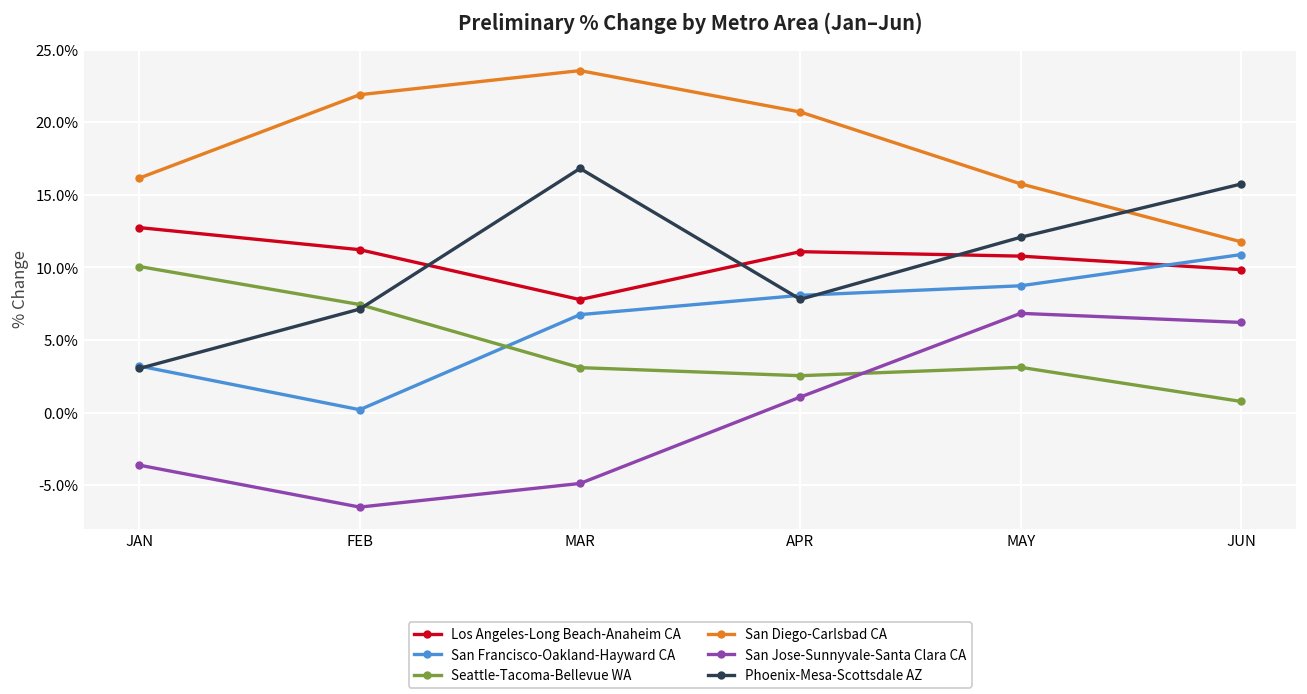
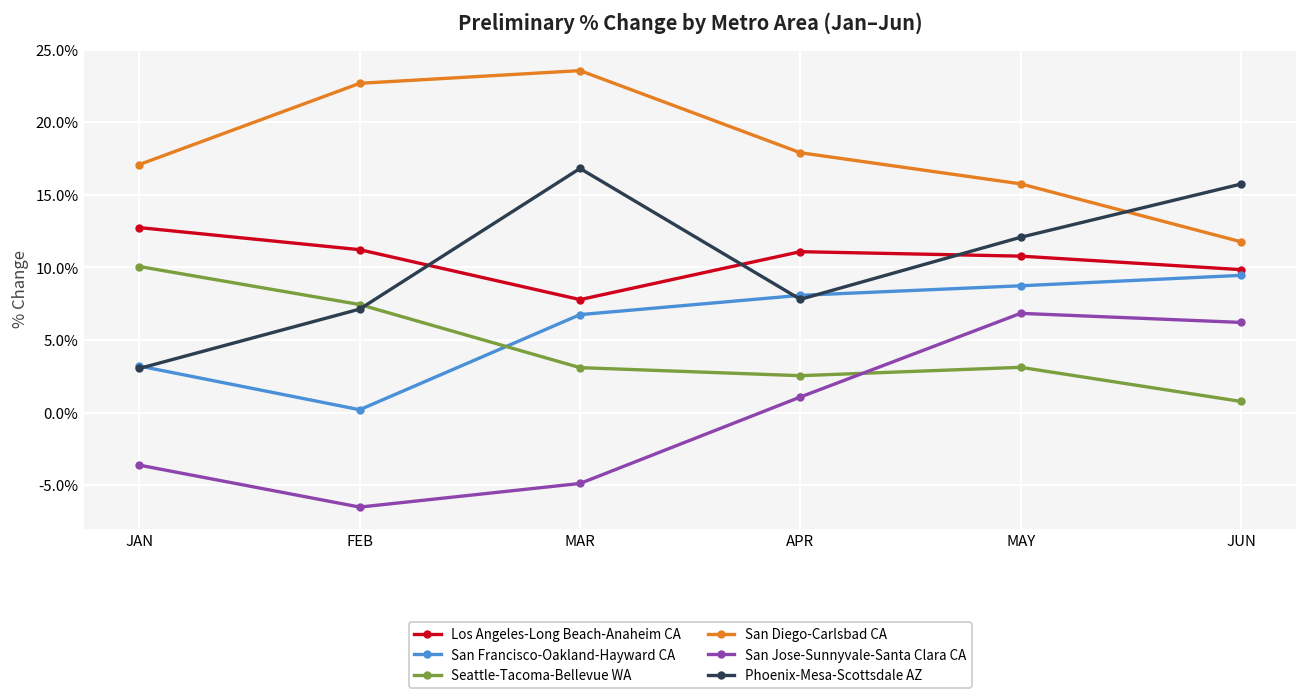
  {
    "Los Angeles-Long Beach-Anaheim CA": {
      "JAN": "12.7%",
      "FEB": "11.2%",
      "MAR": "7.8%",
      "APR": "11.1%",
      "MAY": "10.8%",
      "JUN": "9.9%"
    },
    "San Francisco-Oakland-Hayward CA": {
      "FEB": "0.2%",
      "MAR": "6.8%",
      "APR": "8.1%",
      "MAY": "8.7%",
-     "JUN": "10.9%"
+     "JUN": "9.5%"
    },
    "Seattle-Tacoma-Bellevue WA": {
      "JAN": "10.1%",
      "FEB": "7.4%",
      "MAR": "3.1%",
      "APR": "2.5%",
      "MAY": "3.1%",
      "JUN": "0.8%"
    },
    "San Diego-Carlsbad CA": {
-     "JAN": "16.2%",
-     "FEB": "21.9%",
+     "JAN": "17.1%",
+     "FEB": "22.7%",
      "MAR": "23.6%",
-     "APR": "20.7%",
+     "APR": "17.9%",
      "MAY": "15.8%",
      "JUN": "11.8%"
    },
    "San Jose-Sunnyvale-Santa Clara CA": {
      "JAN": "-3.6%",
      "FEB": "-6.5%",
      "MAR": "-4.9%",
      "APR": "1.1%",
      "MAY": "6.8%",
      "JUN": "6.2%"
    },
    "Phoenix-Mesa-Scottsdale AZ": {
      "FEB": "7.1%",
      "MAR": "16.8%",
      "APR": "7.8%",
      "MAY": "12.1%",
      "JUN": "15.7%"
    }
  }
